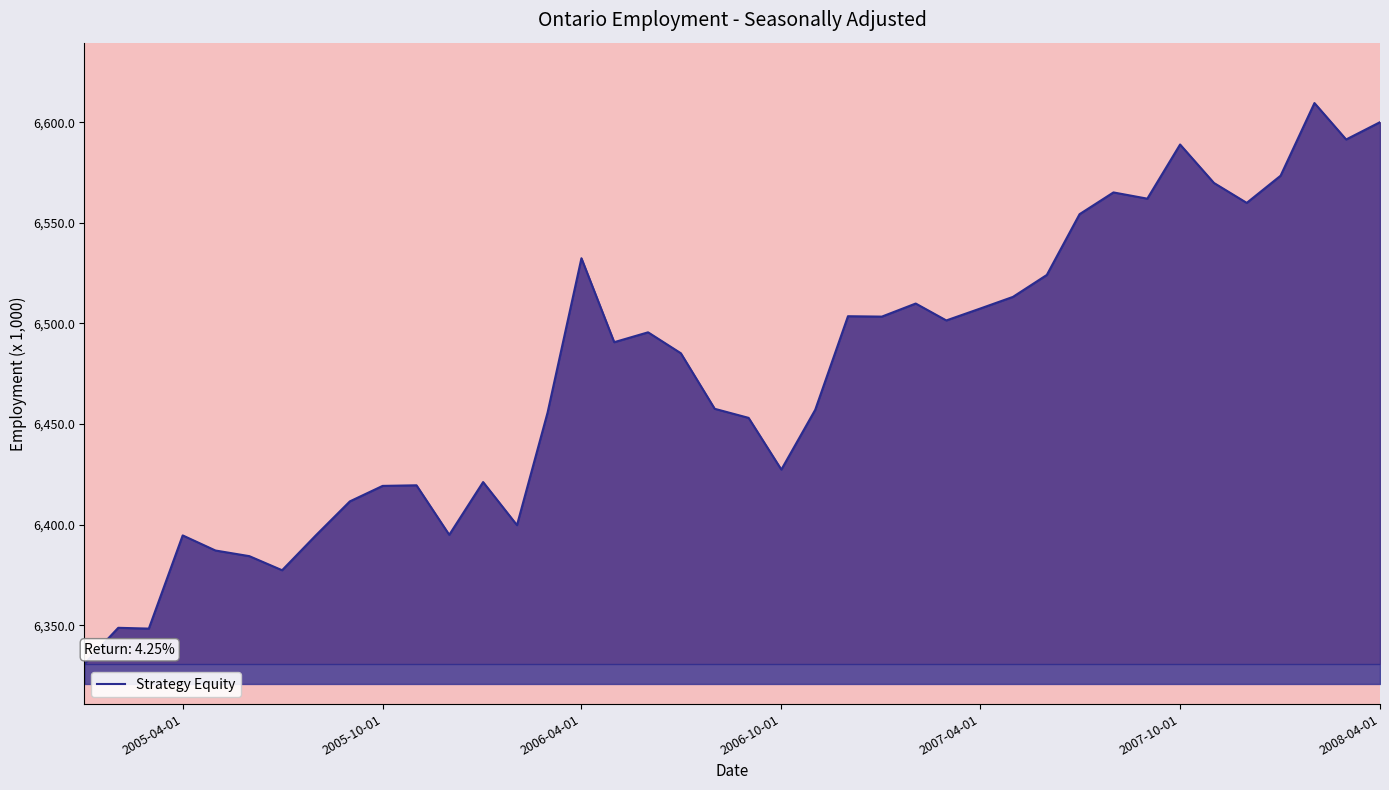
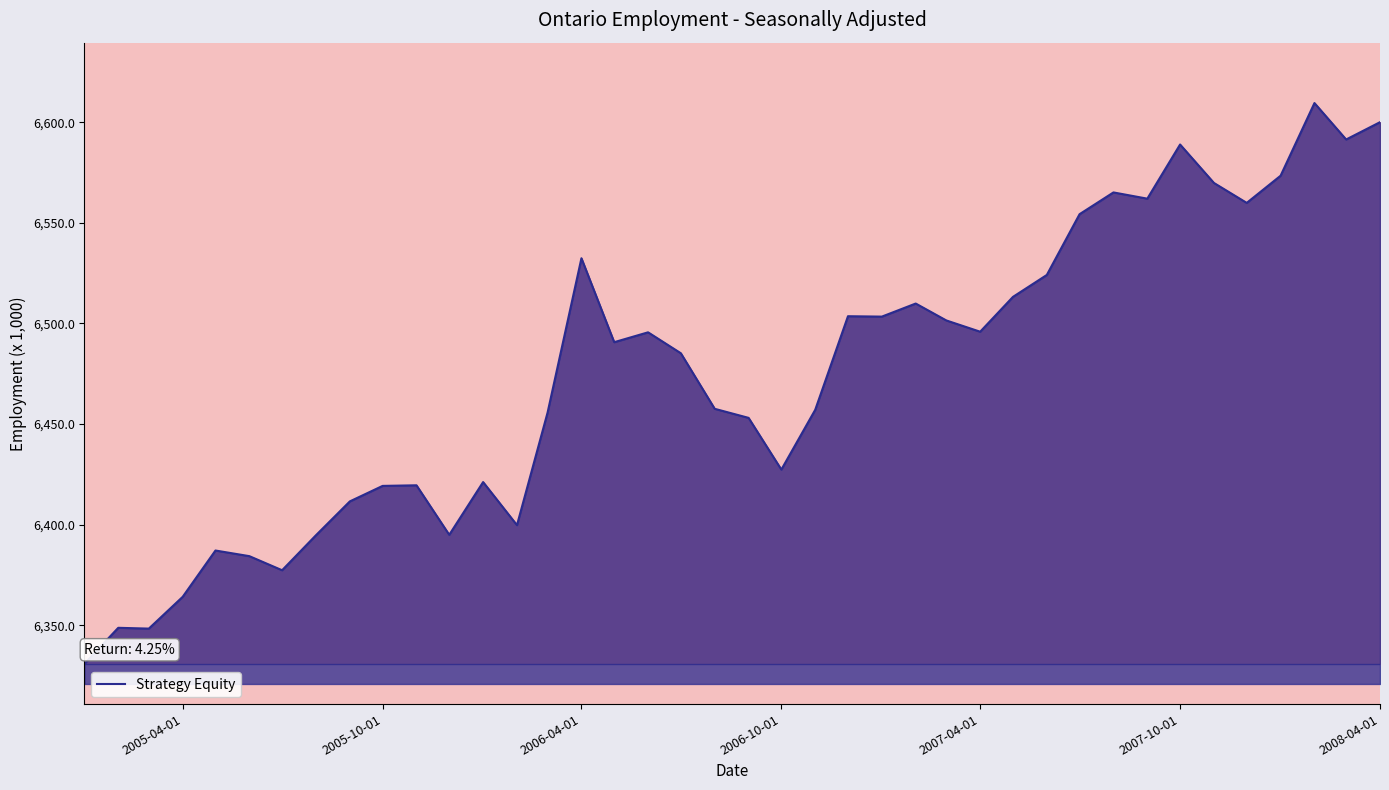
  {
-   "2005-04-01": "6,395",
+   "2005-04-01": "6,364",
    "2005-10-01": "6,419",
    "2006-04-01": "6,532",
    "2006-10-01": "6,427",
-   "2007-04-01": "6,507",
+   "2007-04-01": "6,496",
    "2007-10-01": "6,589",
    "2008-04-01": "6,600"
  }
